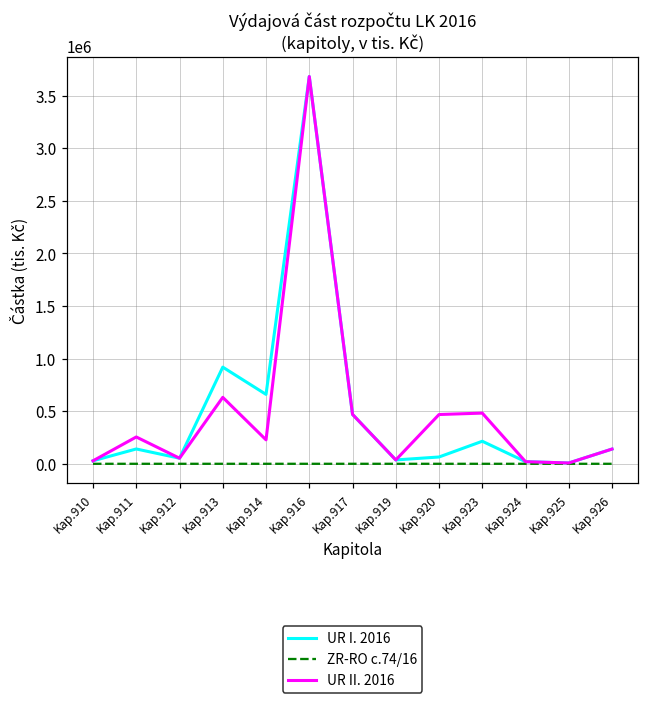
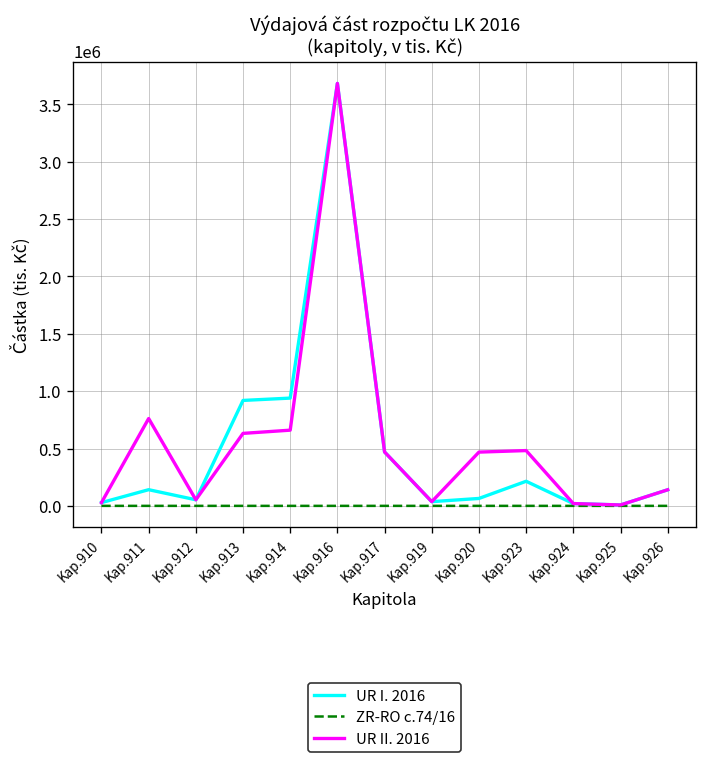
  {
    "UR I. 2016": {
      "Kap.911": 100000,
      "Kap.913": 900000,
-     "Kap.914": 700000,
+     "Kap.914": 900000,
      "Kap.920": 100000,
      "Kap.923": 200000
    },
    "ZR-RO c.74/16": {
      "Kap.910": 0,
      "Kap.911": 0,
      "Kap.912": 0,
      "Kap.913": 0,
      "Kap.914": 0,
      "Kap.916": 0,
      "Kap.917": 0,
      "Kap.919": 0,
      "Kap.920": 0,
      "Kap.923": 0,
      "Kap.926": 0
    },
    "UR II. 2016": {
-     "Kap.911": 300000,
+     "Kap.911": 800000,
      "Kap.913": 600000,
-     "Kap.914": 200000,
+     "Kap.914": 700000,
      "Kap.920": 500000,
      "Kap.923": 500000
    }
  }
